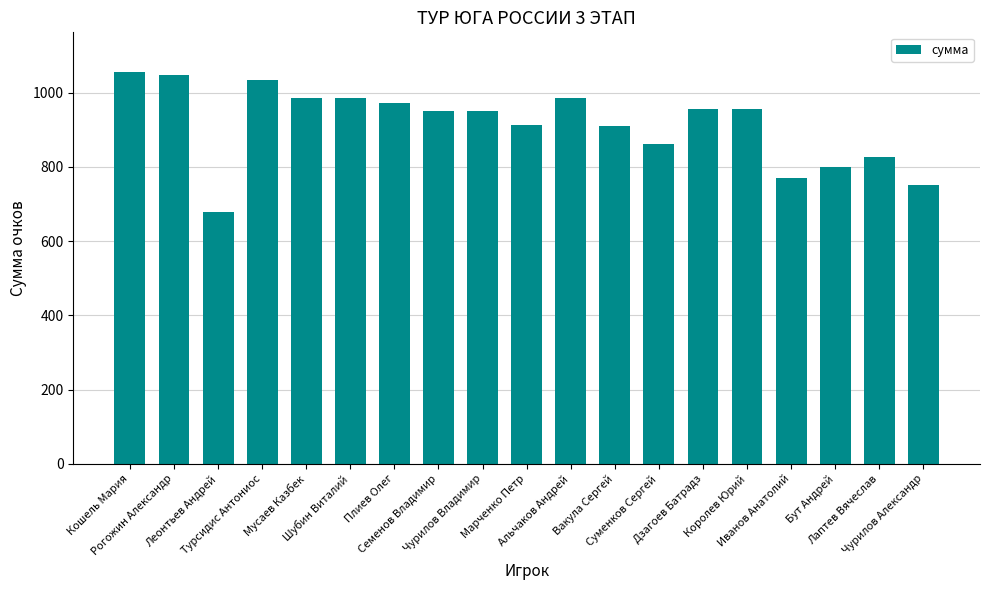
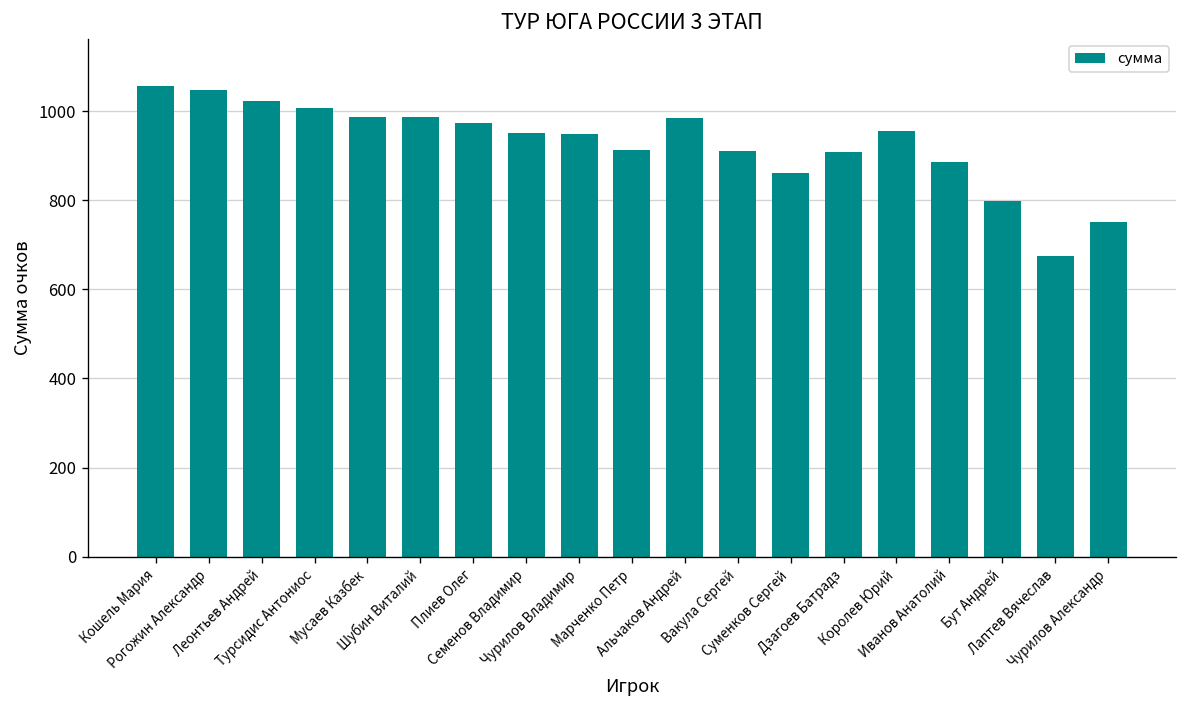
  {
    "Кошель Мария": 1060,
    "Рогожин Александр": 1050,
-   "Леонтьев Андрей": 680,
-   "Турсидис Антониос": 1040,
+   "Леонтьев Андрей": 1020,
+   "Турсидис Антониос": 1010,
    "Мусаев Казбек": 990,
    "Шубин Виталий": 990,
    "Плиев Олег": 970,
    "Семенов Владимир": 950,
    "Чурилов Владимир": 950,
    "Марченко Петр": 910,
    "Альчаков Андрей": 990,
    "Вакула Сергей": 910,
    "Суменков Сергей": 860,
-   "Дзагоев Батрадз": 960,
+   "Дзагоев Батрадз": 910,
    "Королев Юрий": 960,
-   "Иванов Анатолий": 770,
+   "Иванов Анатолий": 890,
    "Бут Андрей": 800,
-   "Лаптев Вячеслав": 830,
+   "Лаптев Вячеслав": 680,
    "Чурилов Александр": 750
  }
